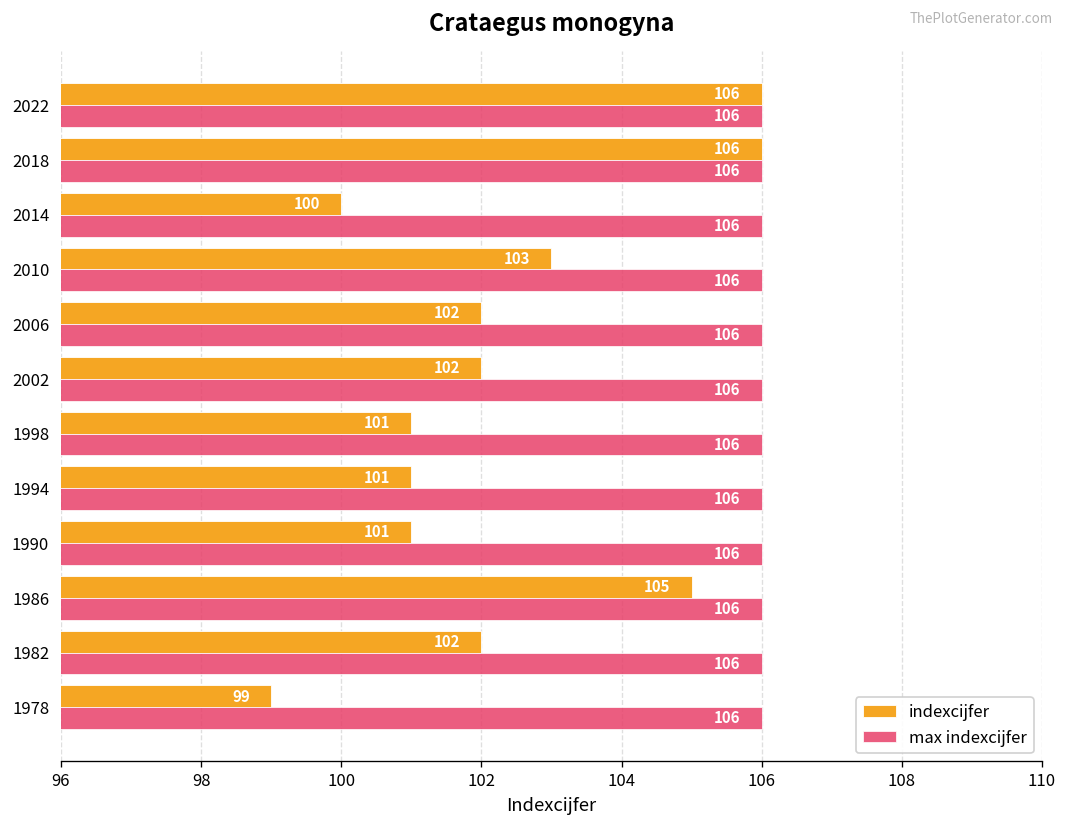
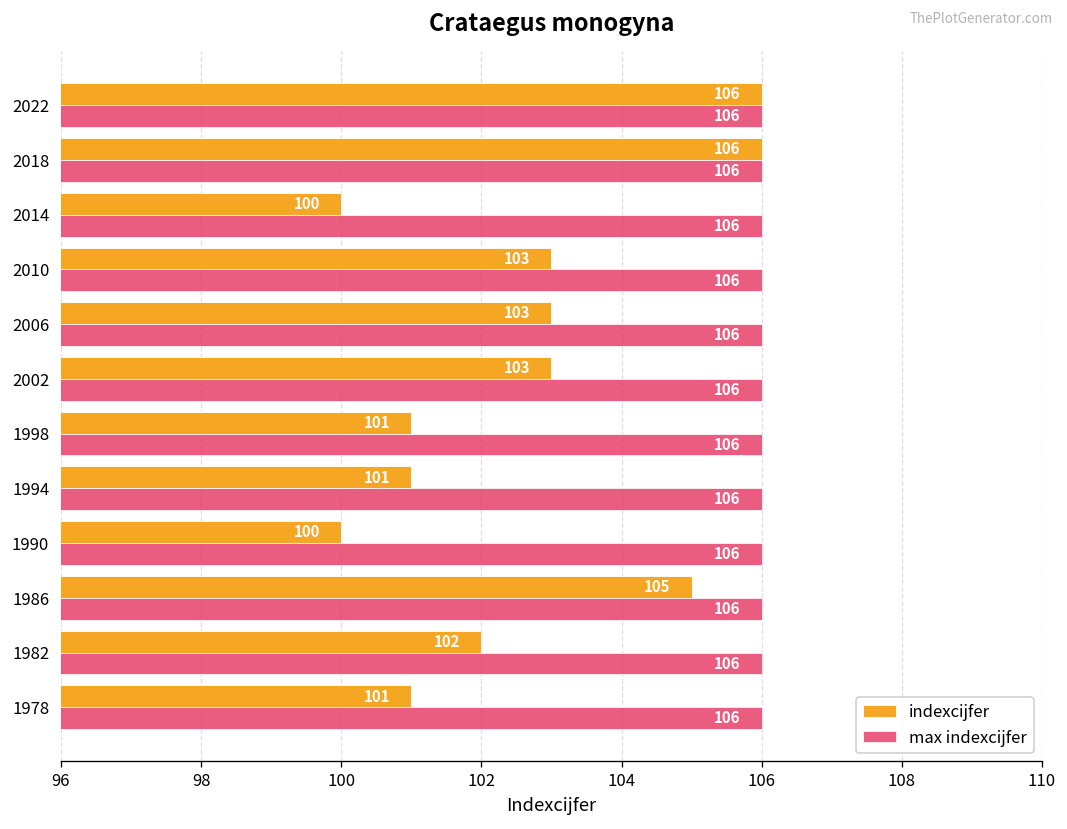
  {
    "indexcijfer": {
      "2022": 106,
      "2018": 106,
      "2014": 100,
      "2010": 103,
-     "2006": 102,
-     "2002": 102,
+     "2006": 103,
+     "2002": 103,
      "1998": 101,
      "1994": 101,
-     "1990": 101,
+     "1990": 100,
      "1986": 105,
      "1982": 102,
-     "1978": 99
+     "1978": 101
    },
    "max indexcijfer": {
      "2022": 106,
      "2018": 106,
      "2014": 106,
      "2010": 106,
      "2006": 106,
      "2002": 106,
      "1998": 106,
      "1994": 106,
      "1990": 106,
      "1986": 106,
      "1982": 106,
      "1978": 106
    }
  }
